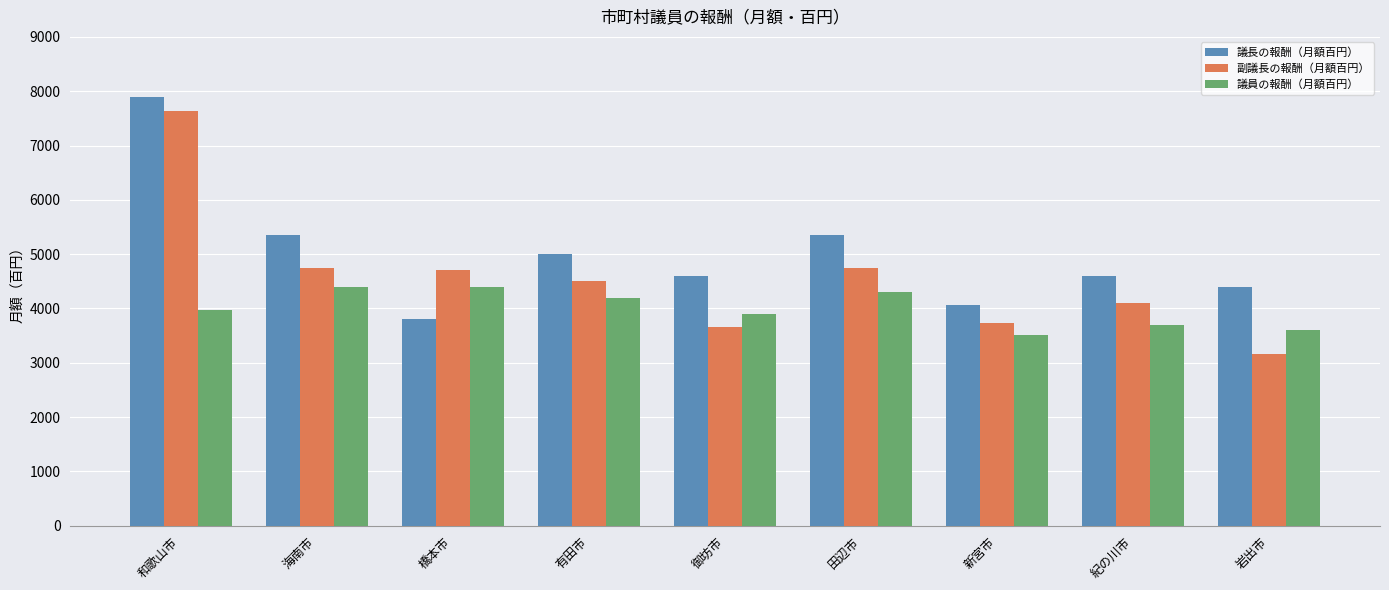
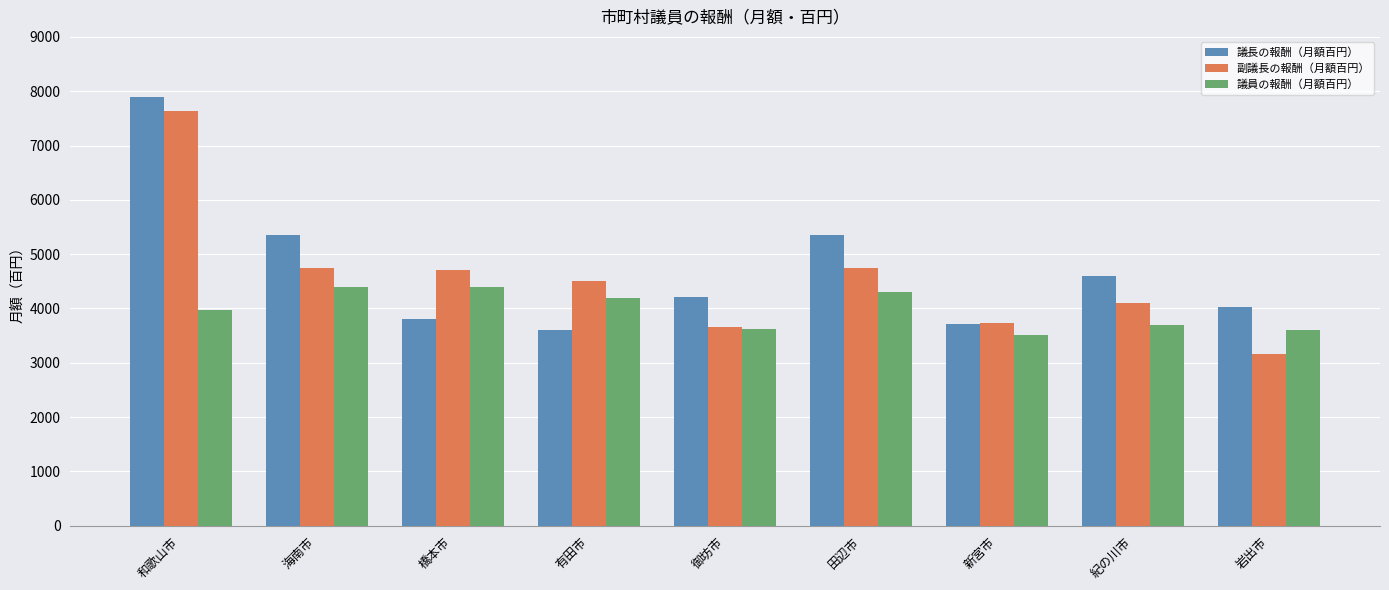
  {
    "議長の報酬（月額百円）": {
      "和歌山市": 7900,
      "海南市": 5400,
      "橋本市": 3800,
-     "有田市": 5000,
-     "御坊市": 4600,
+     "有田市": 3600,
+     "御坊市": 4200,
      "田辺市": 5400,
-     "新宮市": 4100,
+     "新宮市": 3700,
      "紀の川市": 4600,
-     "岩出市": 4400
+     "岩出市": 4000
    },
    "副議長の報酬（月額百円）": {
      "和歌山市": 7600,
      "海南市": 4800,
      "橋本市": 4700,
      "有田市": 4500,
      "御坊市": 3700,
      "田辺市": 4800,
      "新宮市": 3700,
      "紀の川市": 4100,
      "岩出市": 3200
    },
    "議員の報酬（月額百円）": {
      "和歌山市": 4000,
      "海南市": 4400,
      "橋本市": 4400,
      "有田市": 4200,
-     "御坊市": 3900,
+     "御坊市": 3600,
      "田辺市": 4300,
      "新宮市": 3500,
      "紀の川市": 3700,
      "岩出市": 3600
    }
  }
